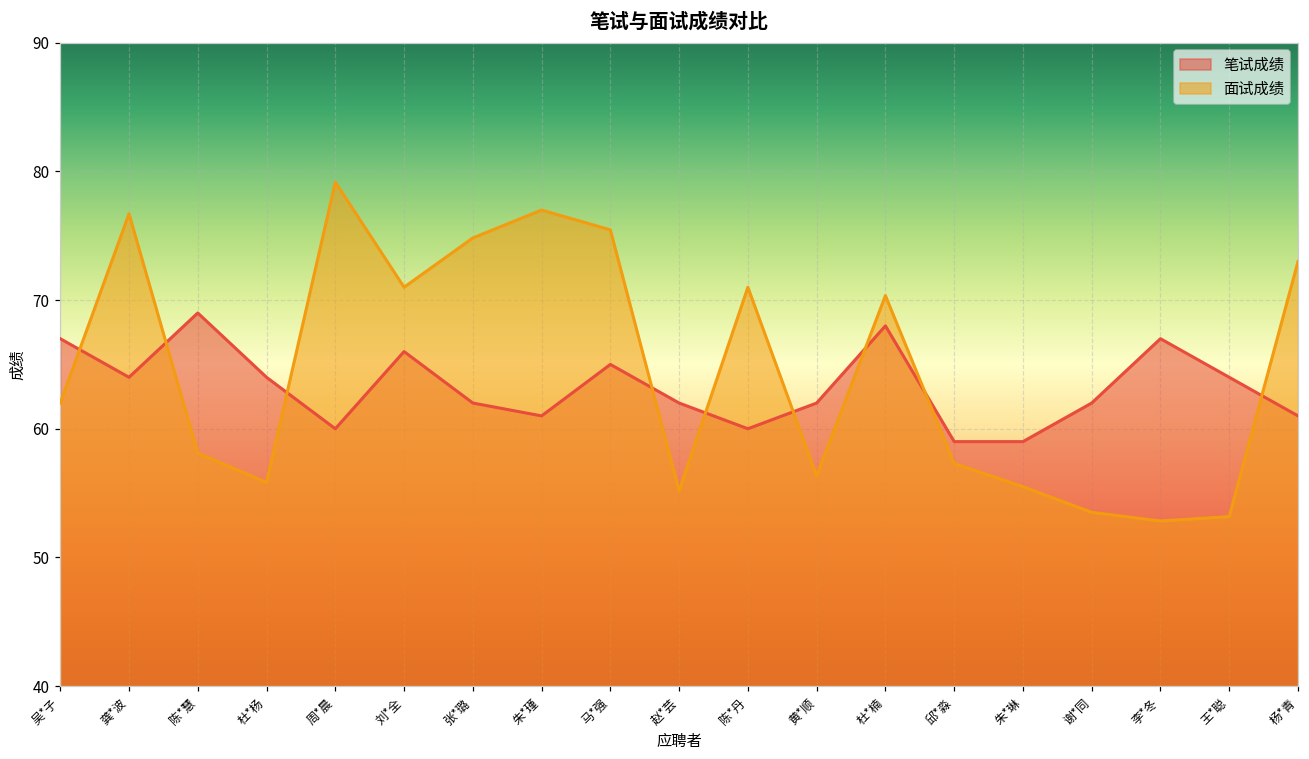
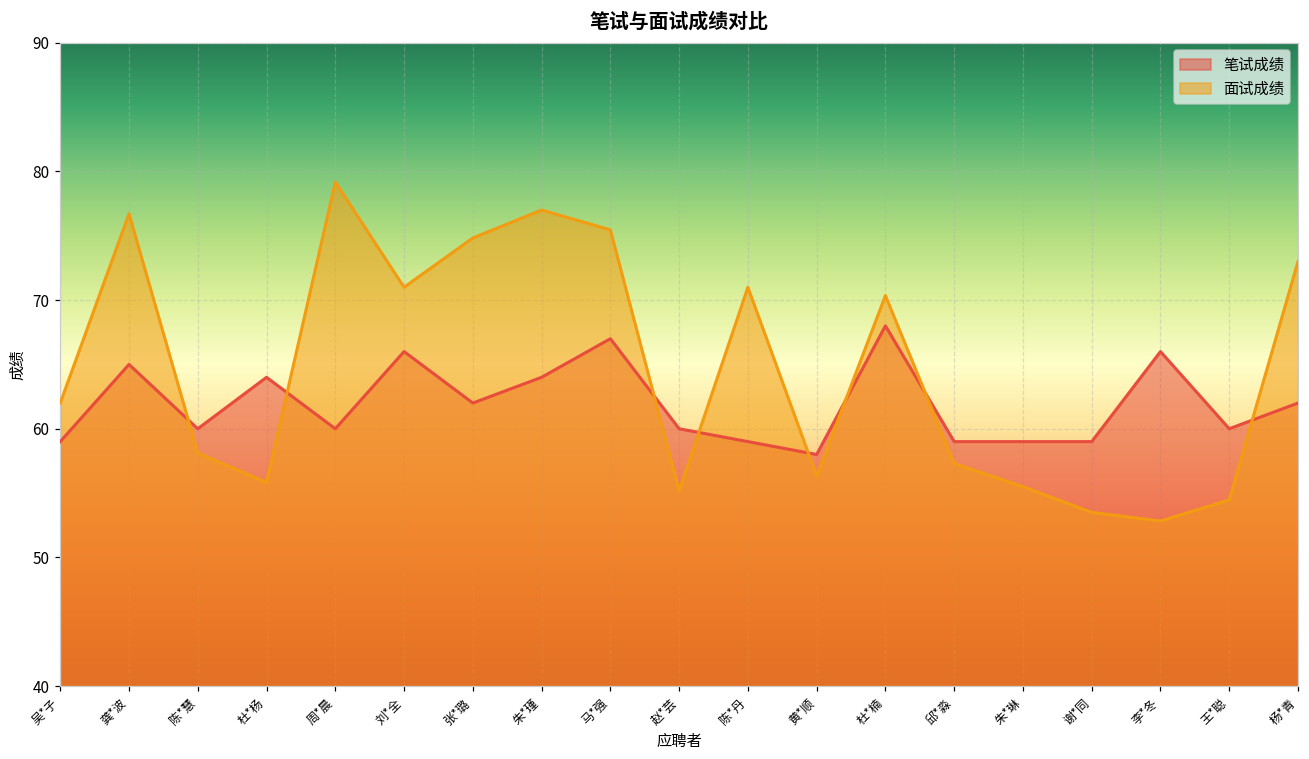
  {
    "笔试成绩": {
-     "吴*子": 67,
-     "龚*波": 64,
-     "陈*慧": 69,
+     "吴*子": 59,
+     "龚*波": 65,
+     "陈*慧": 60,
      "杜*杨": 64,
      "周*晨": 60,
      "刘*全": 66,
      "张*璐": 62,
-     "朱*瑾": 61,
-     "马*强": 65,
-     "赵*芸": 62,
-     "陈*丹": 60,
-     "黄*顺": 62,
+     "朱*瑾": 64,
+     "马*强": 67,
+     "赵*芸": 60,
+     "陈*丹": 59,
+     "黄*顺": 58,
      "杜*楠": 68,
      "邱*淼": 59,
      "朱*琳": 59,
-     "谢*同": 62,
-     "李*冬": 67,
-     "王*聪": 64,
-     "杨*青": 61
+     "谢*同": 59,
+     "李*冬": 66,
+     "王*聪": 60,
+     "杨*青": 62
    },
    "面试成绩": {
      "吴*子": 62.0,
      "龚*波": 76.7,
      "陈*慧": 58.1,
      "杜*杨": 55.8,
      "周*晨": 79.2,
      "刘*全": 71.0,
      "张*璐": 74.8,
      "朱*瑾": 77.0,
      "马*强": 75.5,
      "赵*芸": 55.2,
      "陈*丹": 71.0,
      "黄*顺": 56.3,
      "杜*楠": 70.4,
      "邱*淼": 57.3,
      "朱*琳": 55.5,
      "谢*同": 53.5,
      "李*冬": 52.8,
-     "王*聪": 53.2,
+     "王*聪": 54.5,
      "杨*青": 73.0
    }
  }
